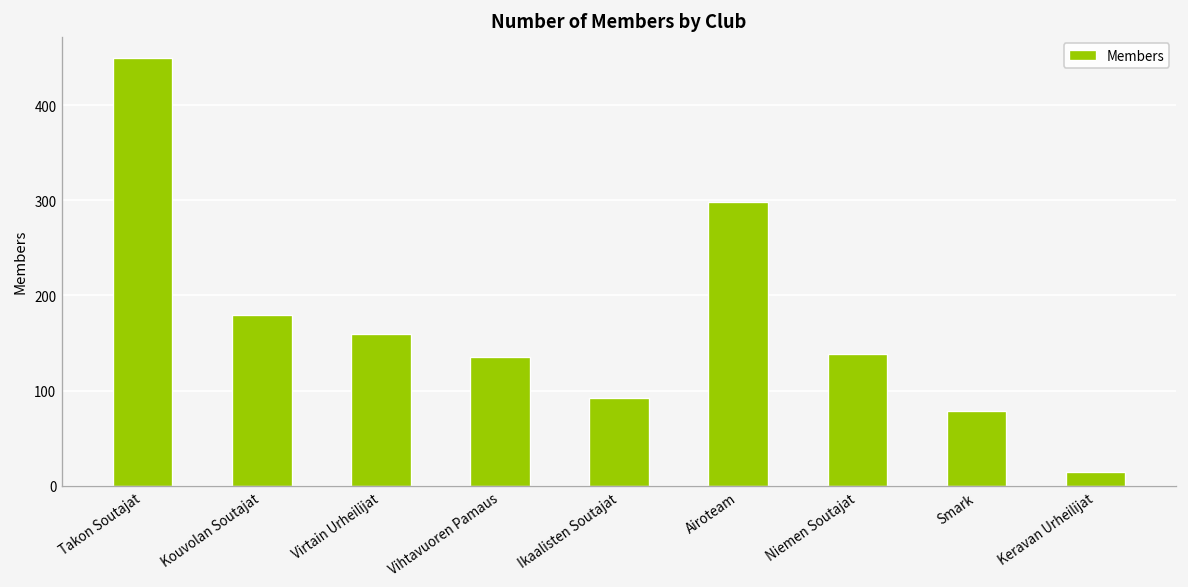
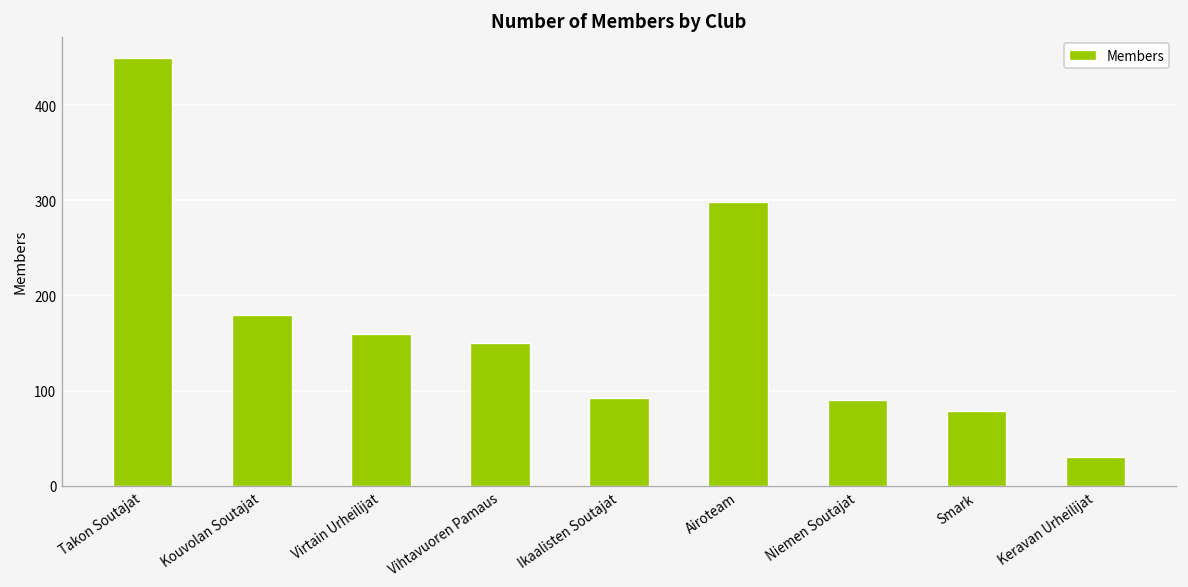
  {
    "Takon Soutajat": 450,
    "Kouvolan Soutajat": 180,
    "Virtain Urheilijat": 160,
-   "Vihtavuoren Pamaus": 140,
+   "Vihtavuoren Pamaus": 150,
    "Ikaalisten Soutajat": 90,
    "Airoteam": 300,
-   "Niemen Soutajat": 140,
+   "Niemen Soutajat": 90,
    "Smark": 80,
-   "Keravan Urheilijat": 10
+   "Keravan Urheilijat": 30
  }
